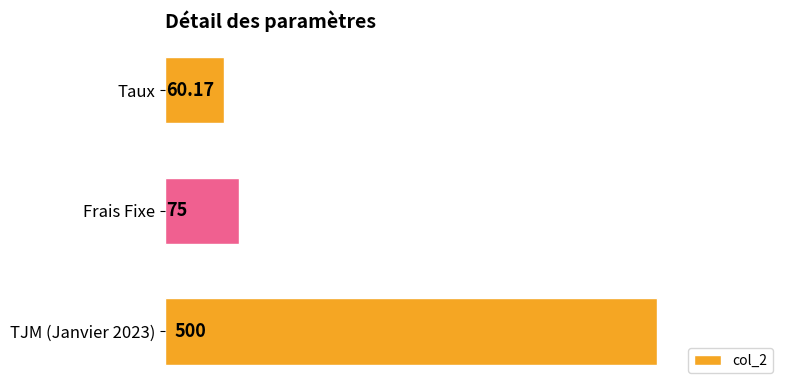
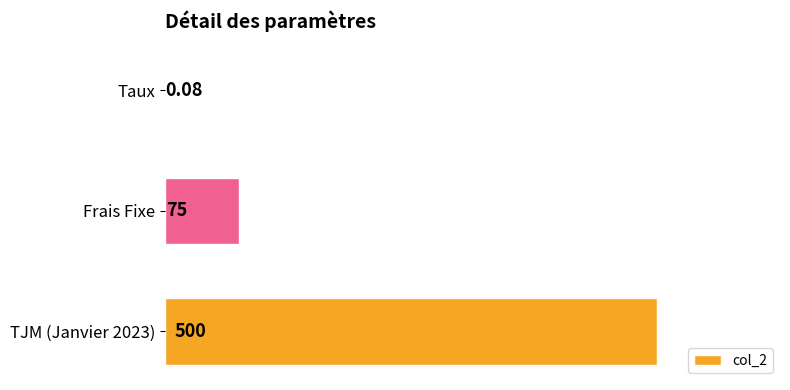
  {
-   "Taux": 60.17,
+   "Taux": 0.08,
    "Frais Fixe": 75,
    "TJM (Janvier 2023)": 500
  }
